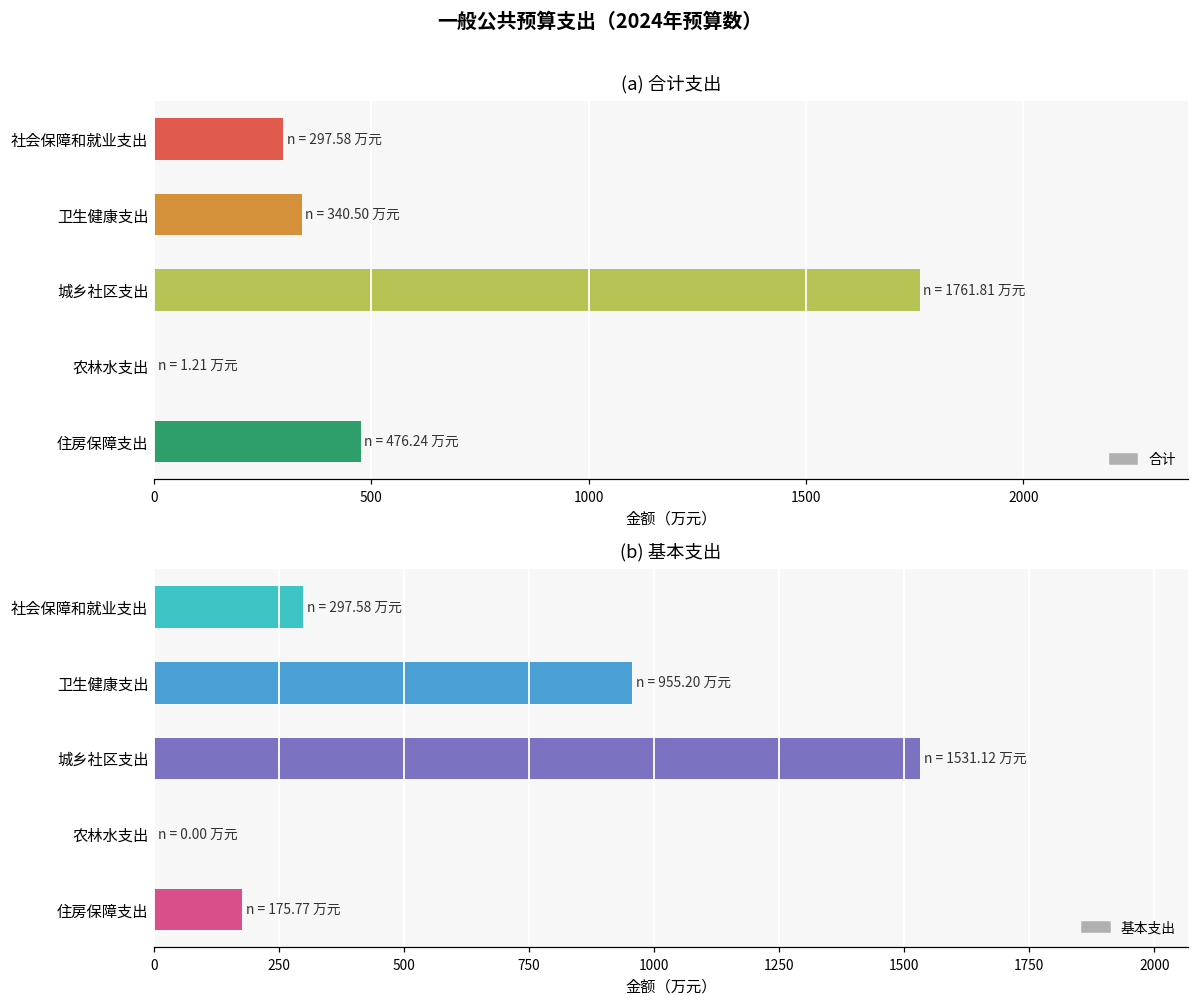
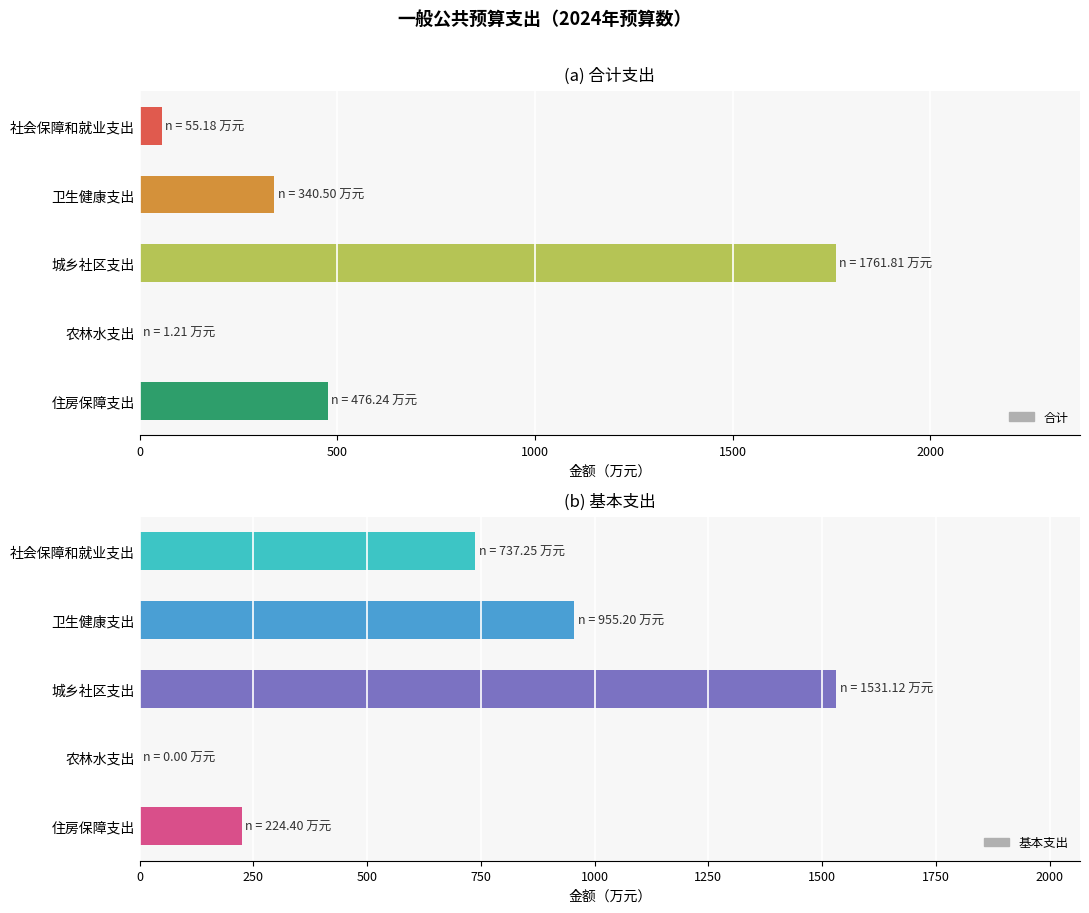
  {
    "(a) 合计支出": {
-     "社会保障和就业支出": 297.58,
+     "社会保障和就业支出": 55.18,
      "卫生健康支出": 340.50,
      "城乡社区支出": 1761.81,
      "农林水支出": 1.21,
      "住房保障支出": 476.24
    },
    "(b) 基本支出": {
-     "社会保障和就业支出": 297.58,
+     "社会保障和就业支出": 737.25,
      "卫生健康支出": 955.20,
      "城乡社区支出": 1531.12,
      "农林水支出": 0.00,
-     "住房保障支出": 175.77
+     "住房保障支出": 224.40
    }
  }
